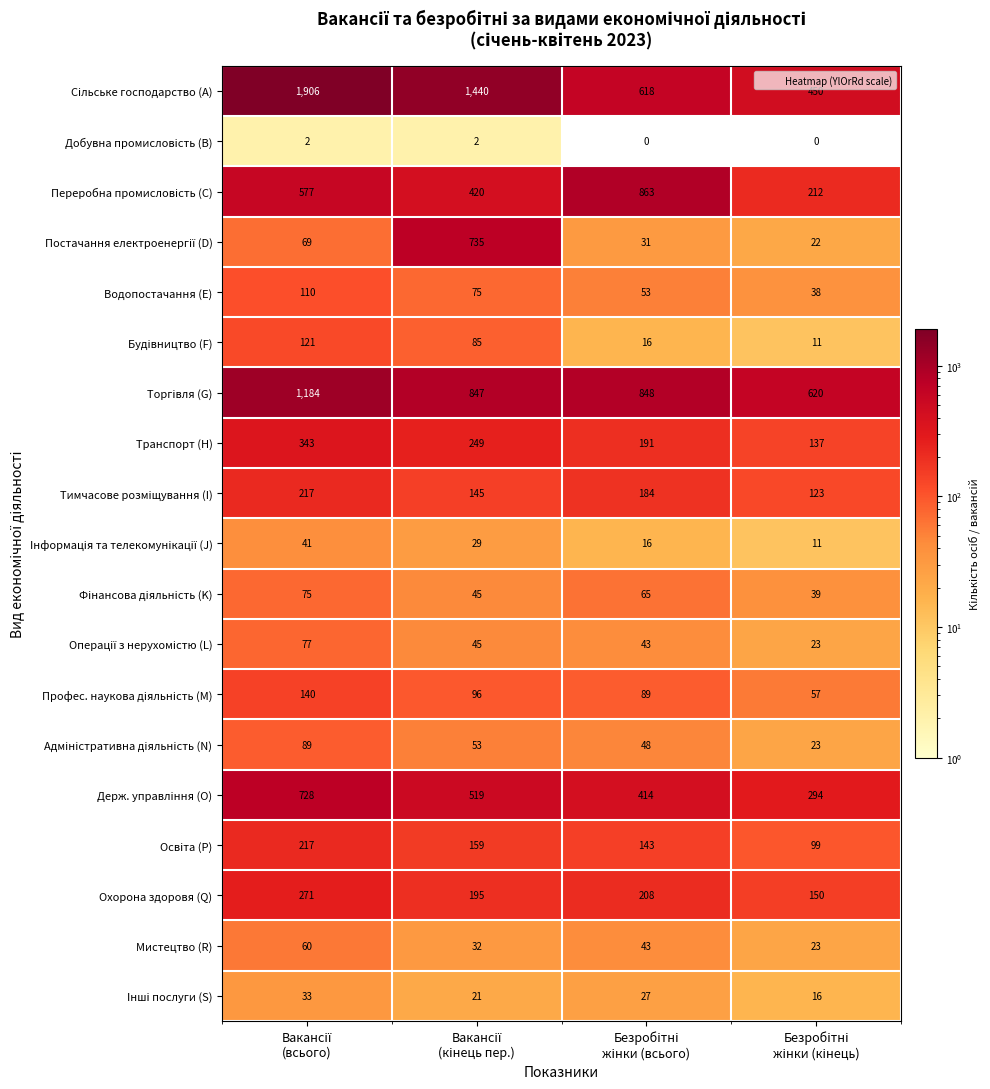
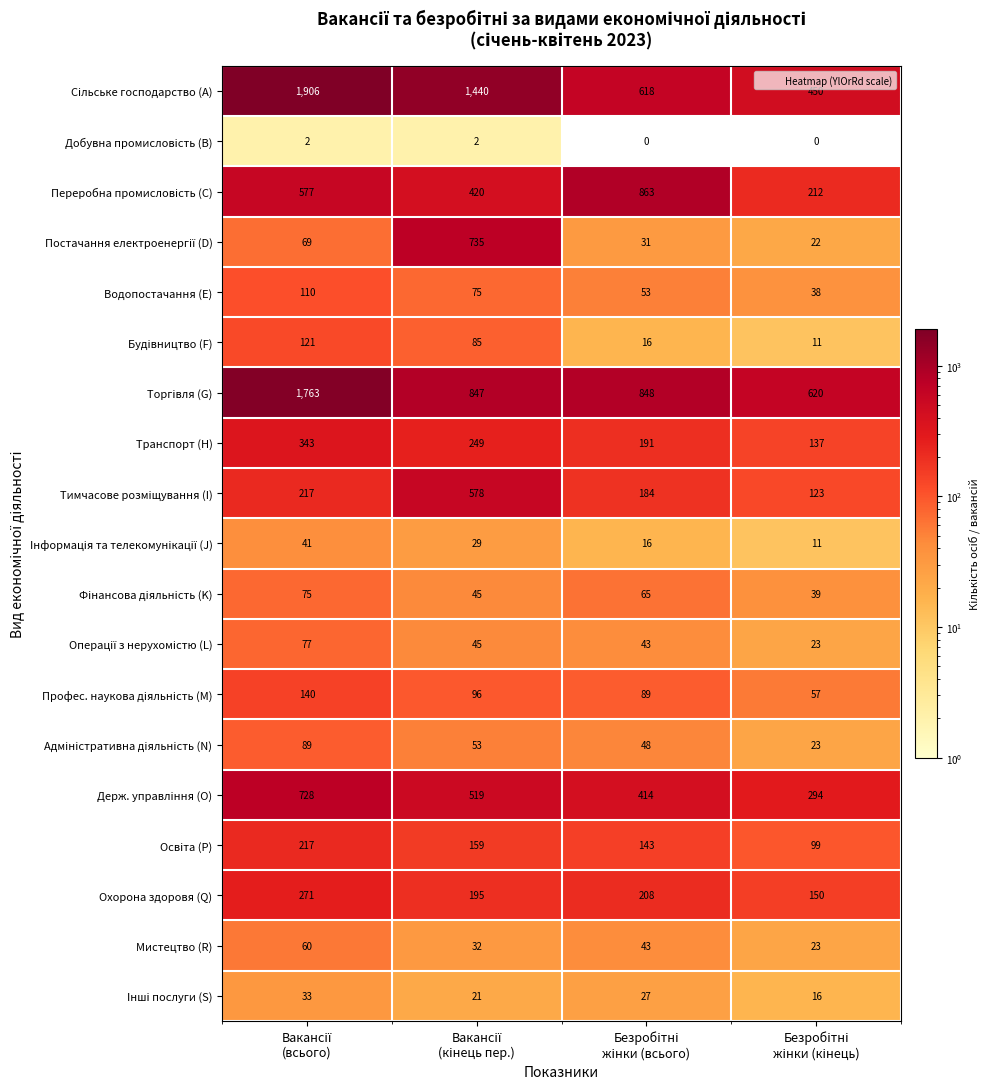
  {
    "Сільське господарство (A)": {
      "Вакансії (всього)": "1,906",
      "Вакансії (кінець пер.)": "1,440",
      "Безробітні жінки (всього)": "618"
    },
    "Добувна промисловість (B)": {
      "Вакансії (всього)": "2",
      "Вакансії (кінець пер.)": "2",
      "Безробітні жінки (всього)": "0",
      "Безробітні жінки (кінець)": "0"
    },
    "Переробна промисловість (C)": {
      "Вакансії (всього)": "577",
      "Вакансії (кінець пер.)": "420",
      "Безробітні жінки (всього)": "863",
      "Безробітні жінки (кінець)": "212"
    },
    "Постачання електроенергії (D)": {
      "Вакансії (всього)": "69",
      "Вакансії (кінець пер.)": "735",
      "Безробітні жінки (всього)": "31",
      "Безробітні жінки (кінець)": "22"
    },
    "Водопостачання (E)": {
      "Вакансії (всього)": "110",
      "Вакансії (кінець пер.)": "75",
      "Безробітні жінки (всього)": "53",
      "Безробітні жінки (кінець)": "38"
    },
    "Будівництво (F)": {
      "Вакансії (всього)": "121",
      "Вакансії (кінець пер.)": "85",
      "Безробітні жінки (всього)": "16",
      "Безробітні жінки (кінець)": "11"
    },
    "Торгівля (G)": {
-     "Вакансії (всього)": "1,184",
+     "Вакансії (всього)": "1,763",
      "Вакансії (кінець пер.)": "847",
      "Безробітні жінки (всього)": "848",
      "Безробітні жінки (кінець)": "620"
    },
    "Транспорт (H)": {
      "Вакансії (всього)": "343",
      "Вакансії (кінець пер.)": "249",
      "Безробітні жінки (всього)": "191",
      "Безробітні жінки (кінець)": "137"
    },
    "Тимчасове розміщування (I)": {
      "Вакансії (всього)": "217",
-     "Вакансії (кінець пер.)": "145",
+     "Вакансії (кінець пер.)": "578",
      "Безробітні жінки (всього)": "184",
      "Безробітні жінки (кінець)": "123"
    },
    "Інформація та телекомунікації (J)": {
      "Вакансії (всього)": "41",
      "Вакансії (кінець пер.)": "29",
      "Безробітні жінки (всього)": "16",
      "Безробітні жінки (кінець)": "11"
    },
    "Фінансова діяльність (K)": {
      "Вакансії (всього)": "75",
      "Вакансії (кінець пер.)": "45",
      "Безробітні жінки (всього)": "65",
      "Безробітні жінки (кінець)": "39"
    },
    "Операції з нерухомістю (L)": {
      "Вакансії (всього)": "77",
      "Вакансії (кінець пер.)": "45",
      "Безробітні жінки (всього)": "43",
      "Безробітні жінки (кінець)": "23"
    },
    "Профес. наукова діяльність (M)": {
      "Вакансії (всього)": "140",
      "Вакансії (кінець пер.)": "96",
      "Безробітні жінки (всього)": "89",
      "Безробітні жінки (кінець)": "57"
    },
    "Адміністративна діяльність (N)": {
      "Вакансії (всього)": "89",
      "Вакансії (кінець пер.)": "53",
      "Безробітні жінки (всього)": "48",
      "Безробітні жінки (кінець)": "23"
    },
    "Держ. управління (O)": {
      "Вакансії (всього)": "728",
      "Вакансії (кінець пер.)": "519",
      "Безробітні жінки (всього)": "414",
      "Безробітні жінки (кінець)": "294"
    },
    "Освіта (P)": {
      "Вакансії (всього)": "217",
      "Вакансії (кінець пер.)": "159",
      "Безробітні жінки (всього)": "143",
      "Безробітні жінки (кінець)": "99"
    },
    "Охорона здоровя (Q)": {
      "Вакансії (всього)": "271",
      "Вакансії (кінець пер.)": "195",
      "Безробітні жінки (всього)": "208",
      "Безробітні жінки (кінець)": "150"
    },
    "Мистецтво (R)": {
      "Вакансії (всього)": "60",
      "Вакансії (кінець пер.)": "32",
      "Безробітні жінки (всього)": "43",
      "Безробітні жінки (кінець)": "23"
    },
    "Інші послуги (S)": {
      "Вакансії (всього)": "33",
      "Вакансії (кінець пер.)": "21",
      "Безробітні жінки (всього)": "27",
      "Безробітні жінки (кінець)": "16"
    }
  }
